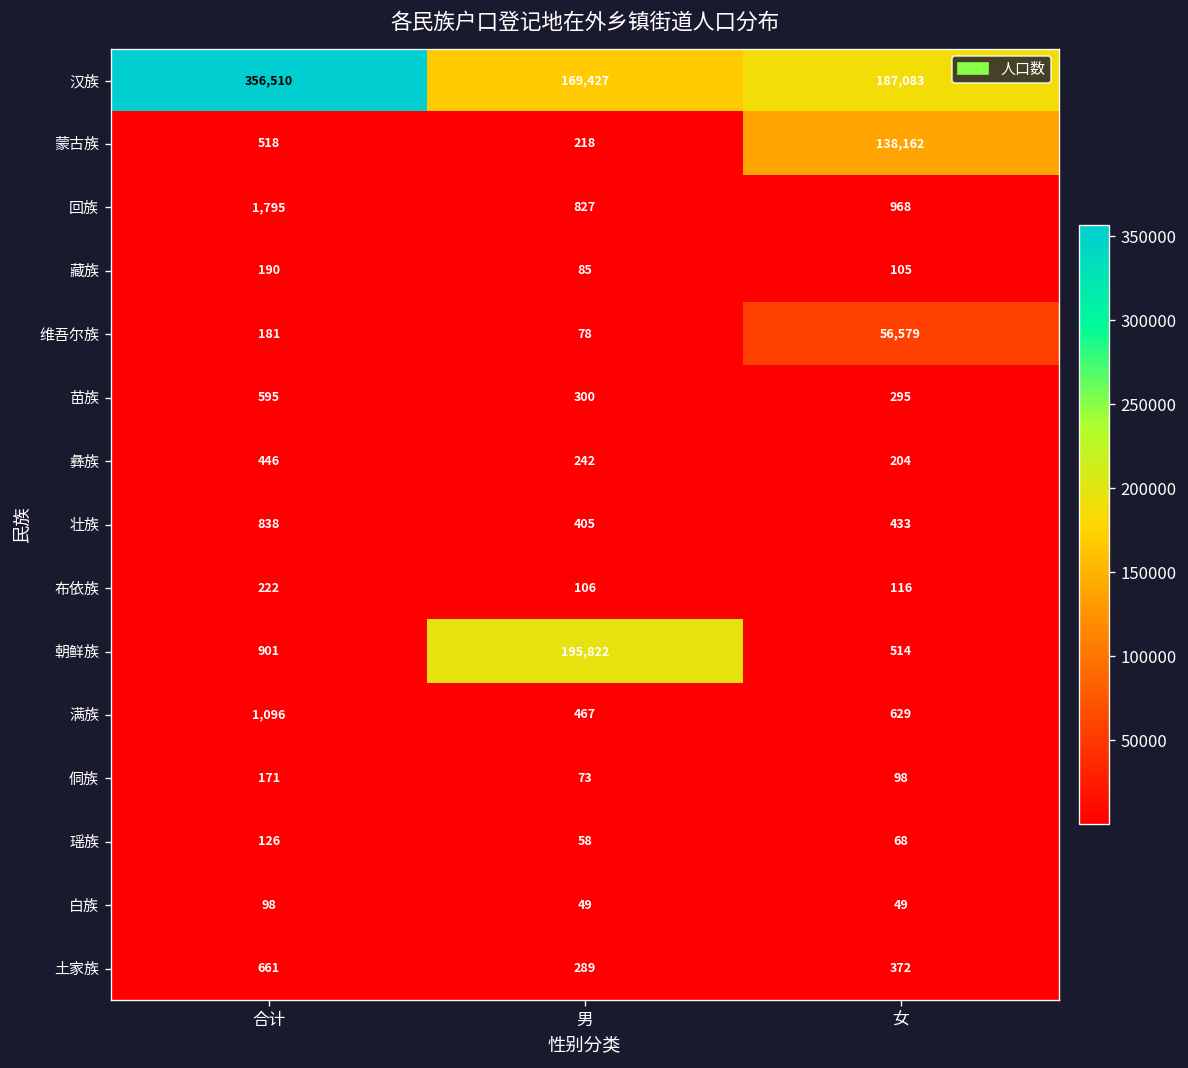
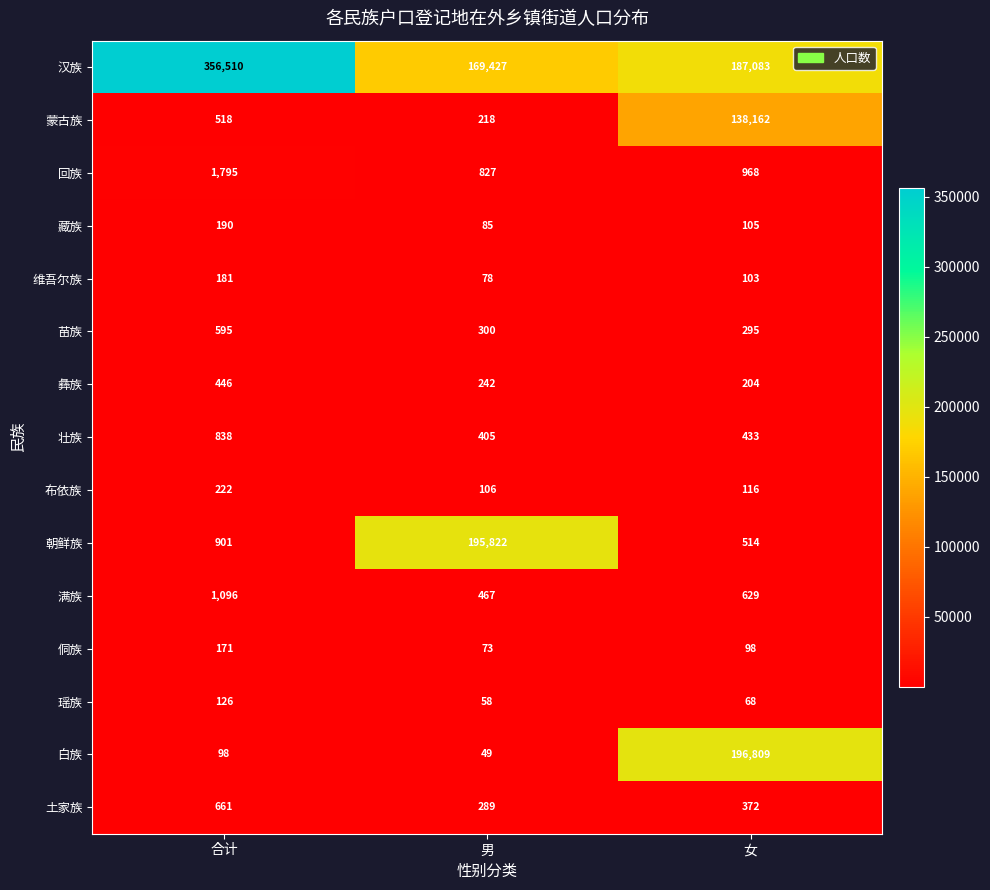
  {
    "汉族": {
      "合计": "356,510",
      "男": "169,427",
      "女": "187,083"
    },
    "蒙古族": {
      "合计": "518",
      "男": "218",
      "女": "138,162"
    },
    "回族": {
      "合计": "1,795",
      "男": "827",
      "女": "968"
    },
    "藏族": {
      "合计": "190",
      "男": "85",
      "女": "105"
    },
    "维吾尔族": {
      "合计": "181",
      "男": "78",
-     "女": "56,579"
+     "女": "103"
    },
    "苗族": {
      "合计": "595",
      "男": "300",
      "女": "295"
    },
    "彝族": {
      "合计": "446",
      "男": "242",
      "女": "204"
    },
    "壮族": {
      "合计": "838",
      "男": "405",
      "女": "433"
    },
    "布依族": {
      "合计": "222",
      "男": "106",
      "女": "116"
    },
    "朝鲜族": {
      "合计": "901",
      "男": "195,822",
      "女": "514"
    },
    "满族": {
      "合计": "1,096",
      "男": "467",
      "女": "629"
    },
    "侗族": {
      "合计": "171",
      "男": "73",
      "女": "98"
    },
    "瑶族": {
      "合计": "126",
      "男": "58",
      "女": "68"
    },
    "白族": {
      "合计": "98",
      "男": "49",
-     "女": "49"
+     "女": "196,809"
    },
    "土家族": {
      "合计": "661",
      "男": "289",
      "女": "372"
    }
  }
